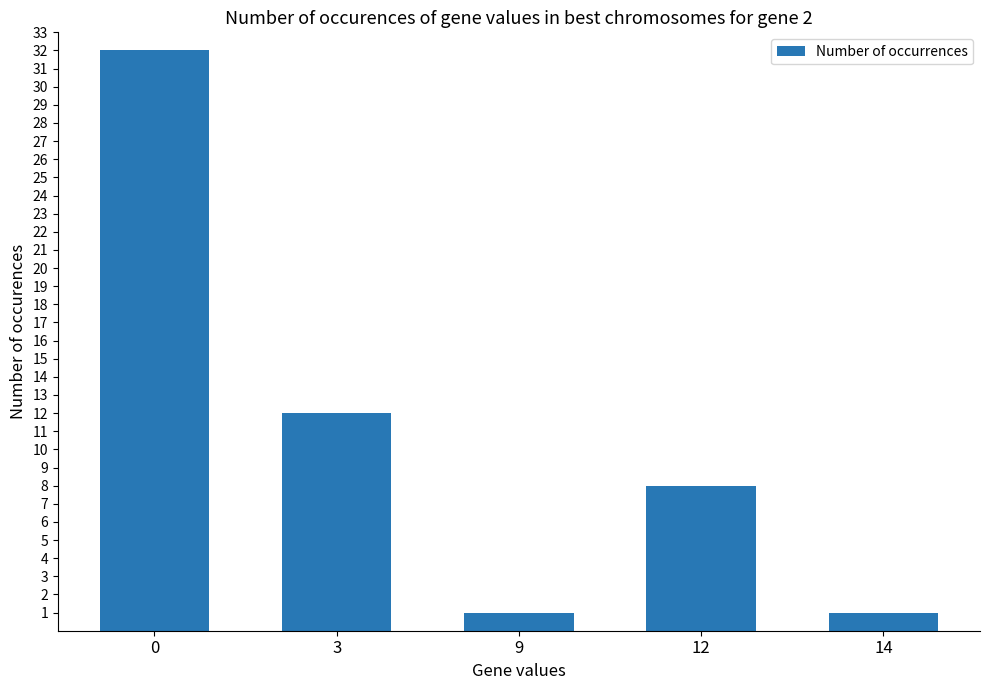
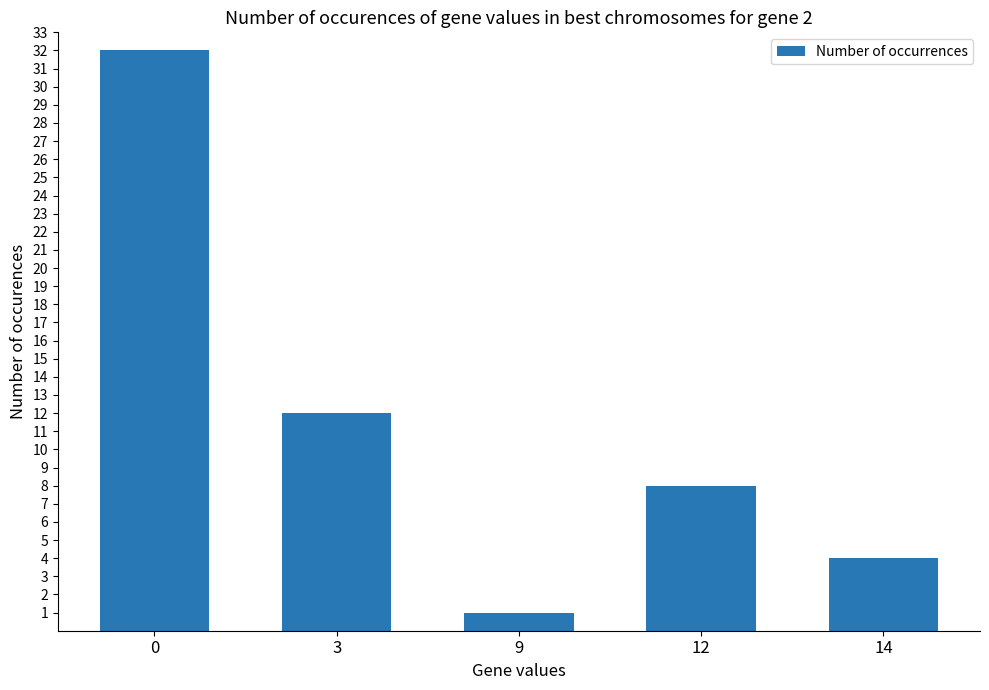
  {
    "0": 32,
    "3": 12,
    "9": 1,
    "12": 8,
-   "14": 1
+   "14": 4
  }
